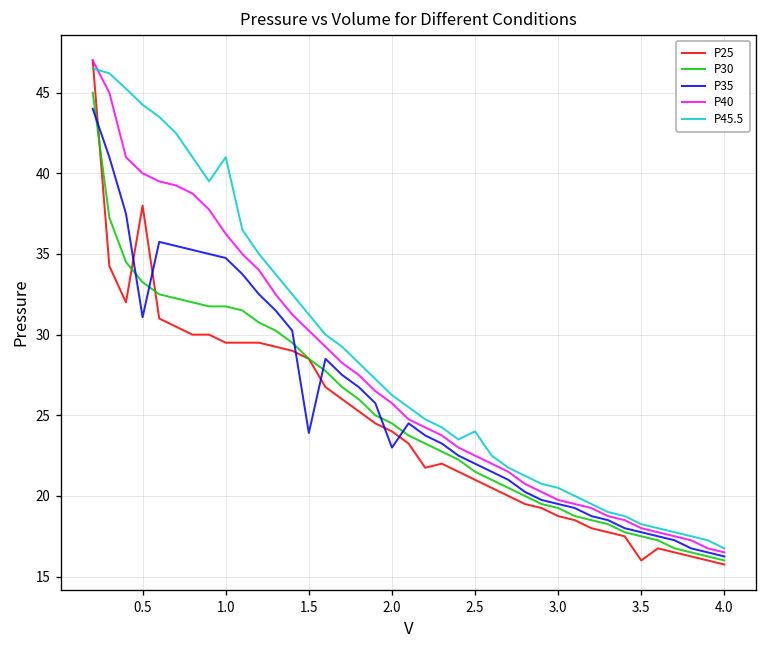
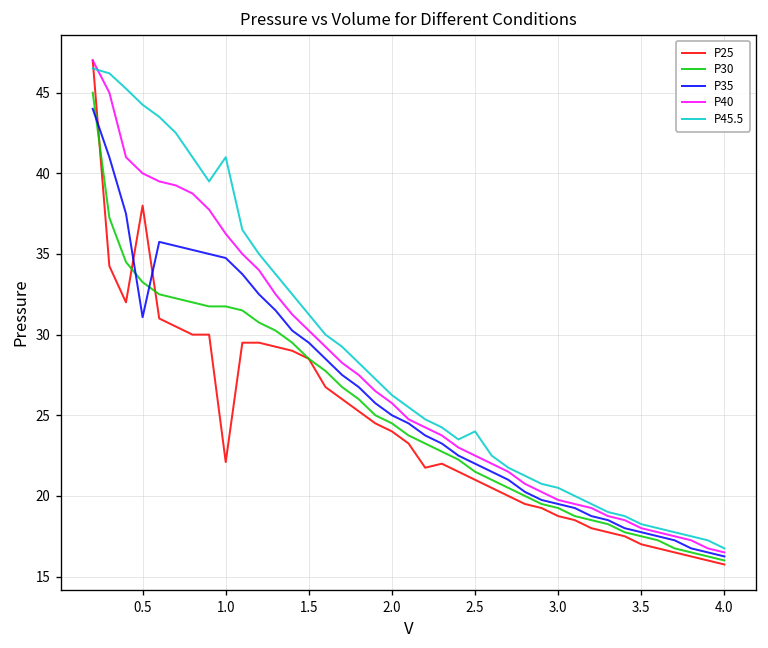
  {
    "P25": {
      "0.5": 38.0,
-     "1.0": 29.5,
+     "1.0": 22.1,
      "2.0": 24.0,
      "2.5": 21.0,
      "3.0": 18.8,
-     "3.5": 16,
+     "3.5": 17,
      "4.0": 15.8
    },
    "P30": {
      "0.5": 33.3,
      "1.0": 31.8,
      "2.0": 24.5,
      "2.5": 21.5,
      "3.0": 19.3,
      "3.5": 17.5,
      "4.0": 16.0
    },
    "P35": {
      "0.5": 31.1,
      "1.0": 34.8,
-     "1.5": 23.9,
-     "2.0": 23,
+     "1.5": 29.5,
+     "2.0": 25,
      "2.5": 22.0,
      "3.0": 19.5,
      "3.5": 17.8,
      "4.0": 16.3
    },
    "P40": {
      "0.5": 40.0,
      "1.0": 36.3,
      "1.5": 30.3,
      "2.0": 25.8,
      "2.5": 22.5,
      "3.0": 19.8,
      "3.5": 18.0,
      "4.0": 16.5
    },
    "P45.5": {
      "0.5": 44.3,
      "1.0": 41.0,
      "1.5": 31.3,
      "2.0": 26.3,
      "2.5": 24.0,
      "3.0": 20.5,
      "3.5": 18.3,
      "4.0": 16.8
    }
  }
